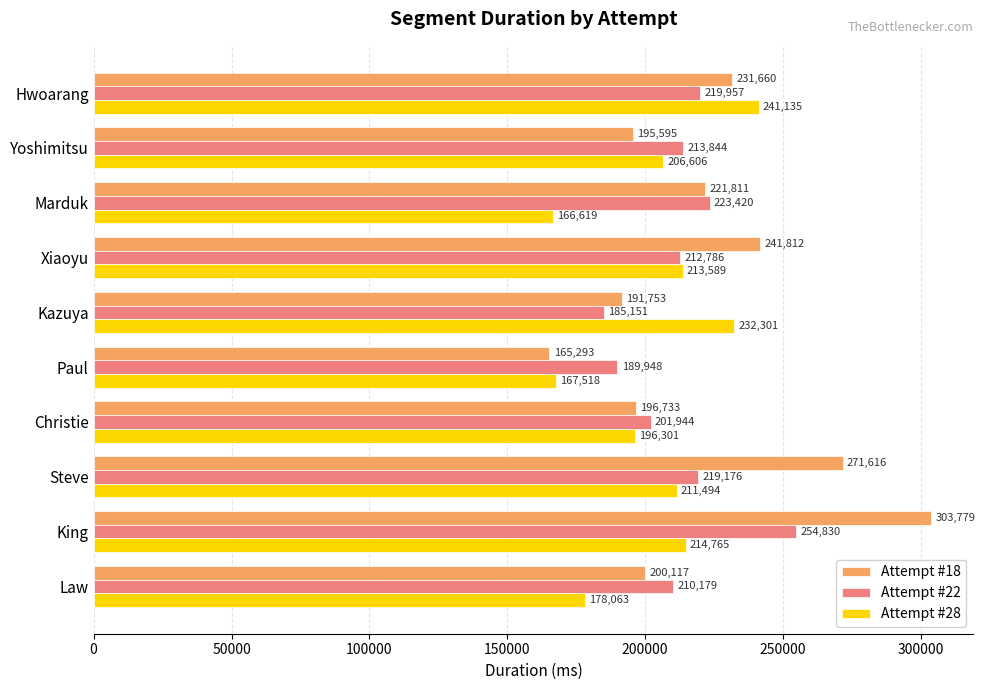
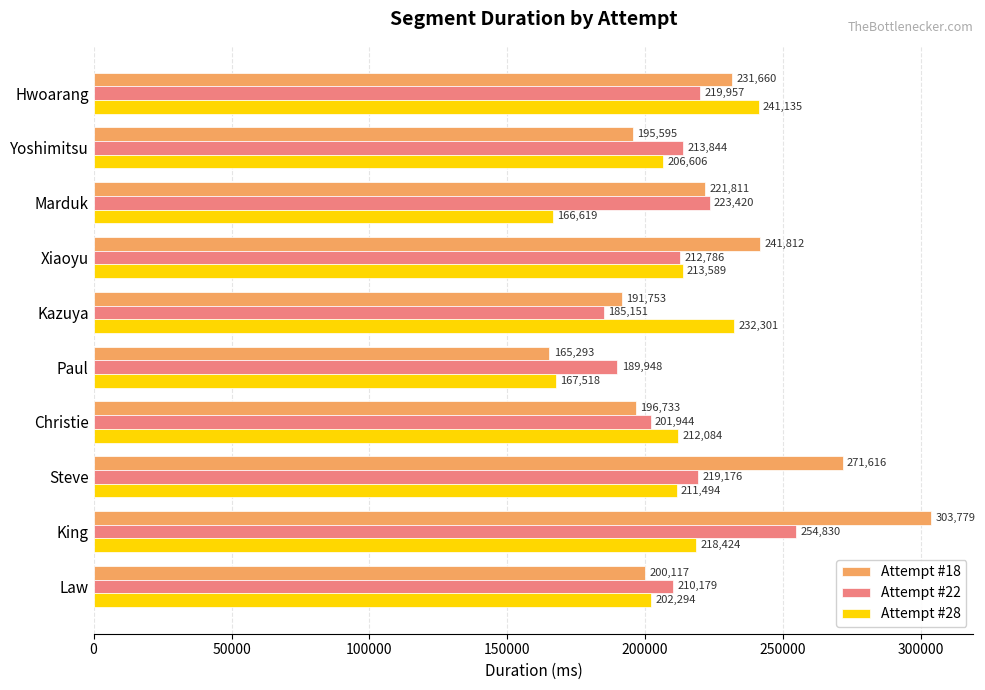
  {
    "Attempt #28": {
      "Hwoarang": "241,135",
      "Yoshimitsu": "206,606",
      "Marduk": "166,619",
      "Xiaoyu": "213,589",
      "Kazuya": "232,301",
      "Paul": "167,518",
-     "Christie": "196,301",
+     "Christie": "212,084",
      "Steve": "211,494",
-     "King": "214,765",
-     "Law": "178,063"
+     "King": "218,424",
+     "Law": "202,294"
    }
  }
